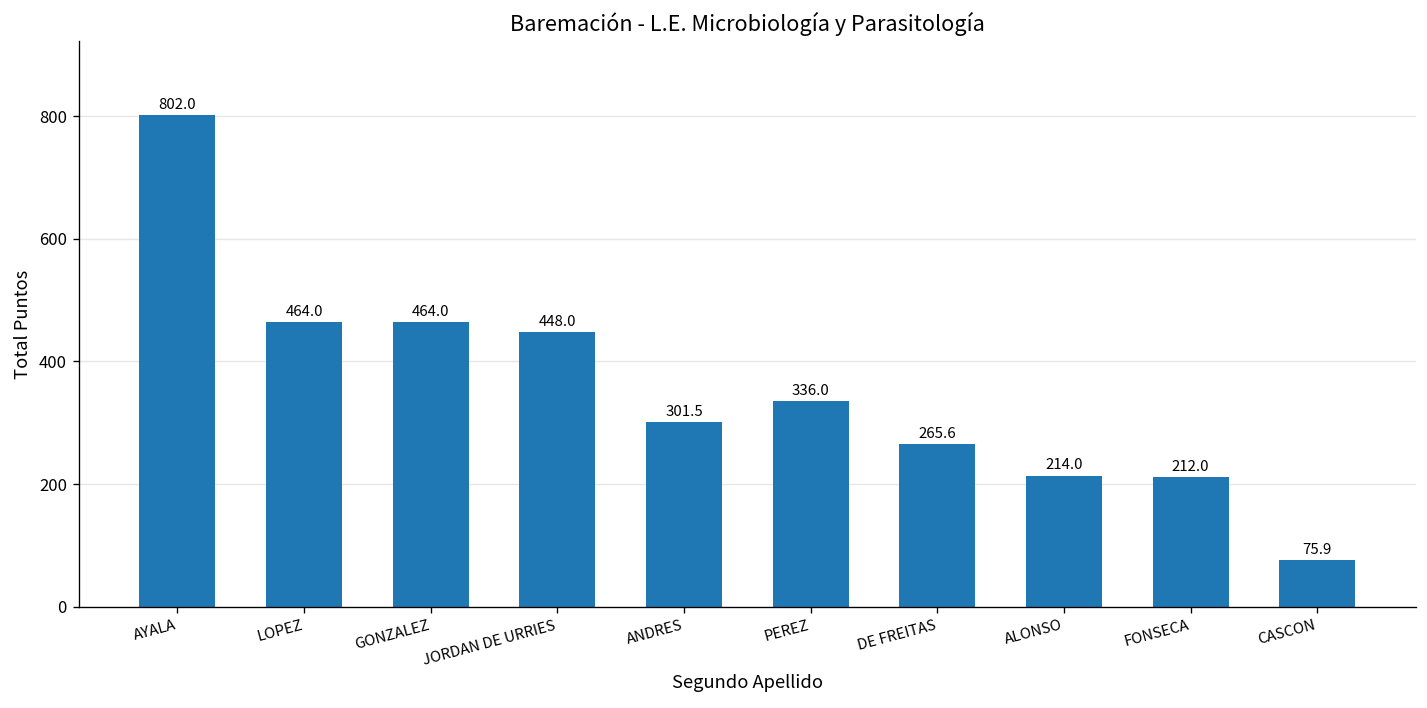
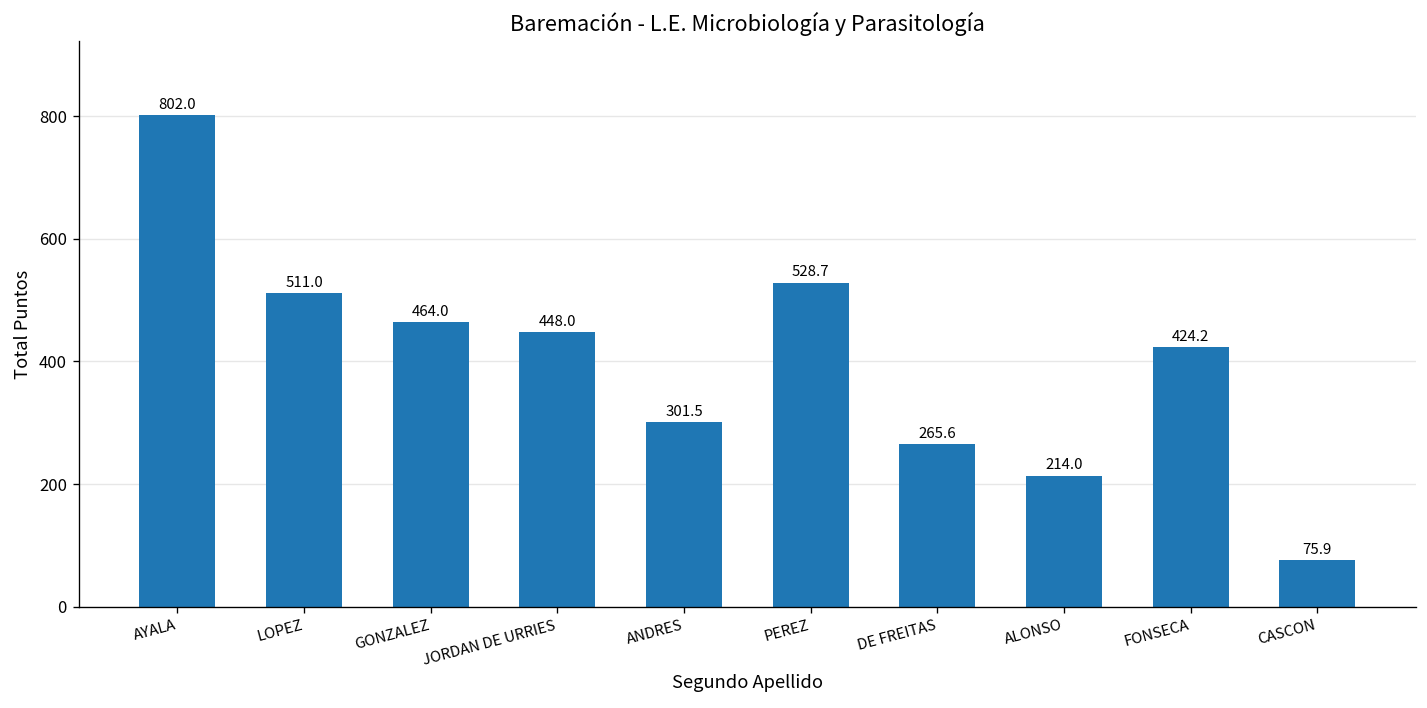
  {
    "AYALA": 802.0,
-   "LOPEZ": 464.0,
+   "LOPEZ": 511.0,
    "GONZALEZ": 464.0,
    "JORDAN DE URRIES": 448.0,
    "ANDRES": 301.5,
-   "PEREZ": 336.0,
+   "PEREZ": 528.7,
    "DE FREITAS": 265.6,
    "ALONSO": 214.0,
-   "FONSECA": 212.0,
+   "FONSECA": 424.2,
    "CASCON": 75.9
  }
